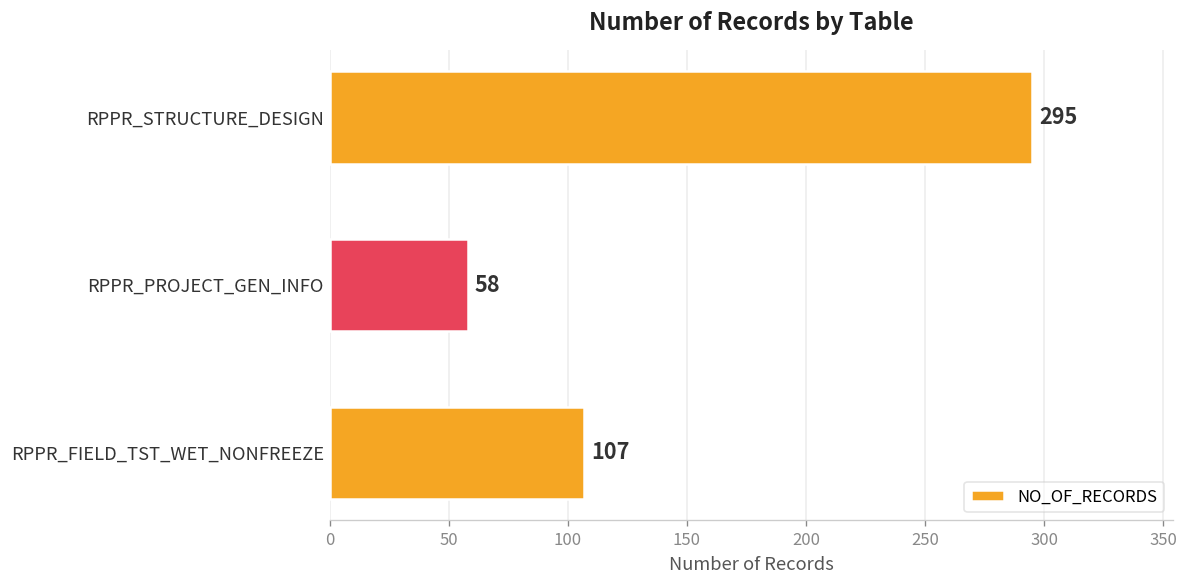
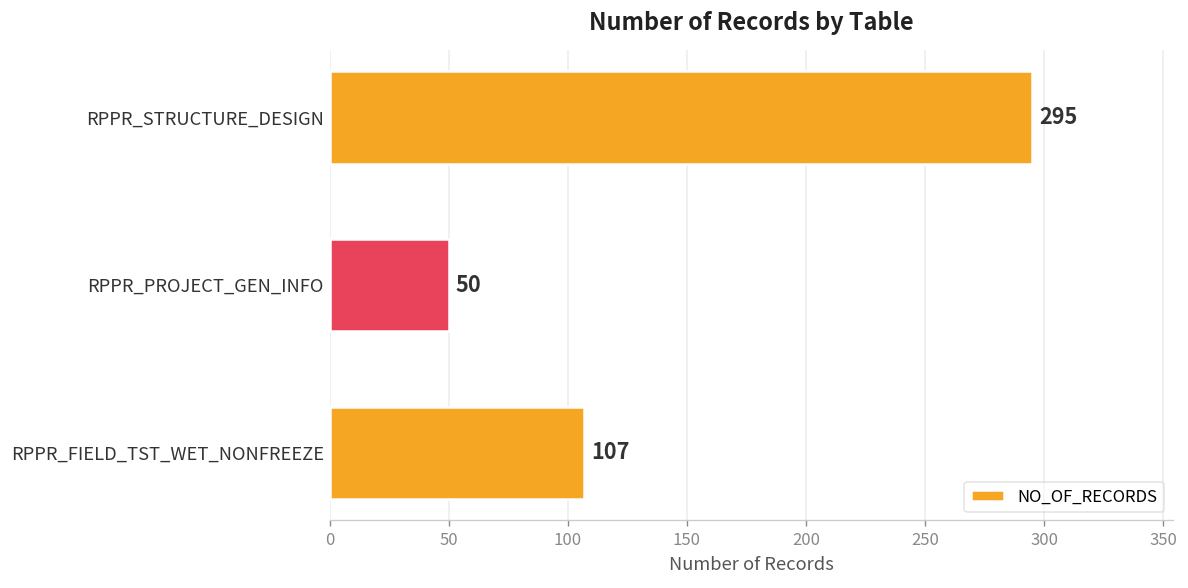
  {
    "RPPR_STRUCTURE_DESIGN": 295,
-   "RPPR_PROJECT_GEN_INFO": 58,
+   "RPPR_PROJECT_GEN_INFO": 50,
    "RPPR_FIELD_TST_WET_NONFREEZE": 107
  }
